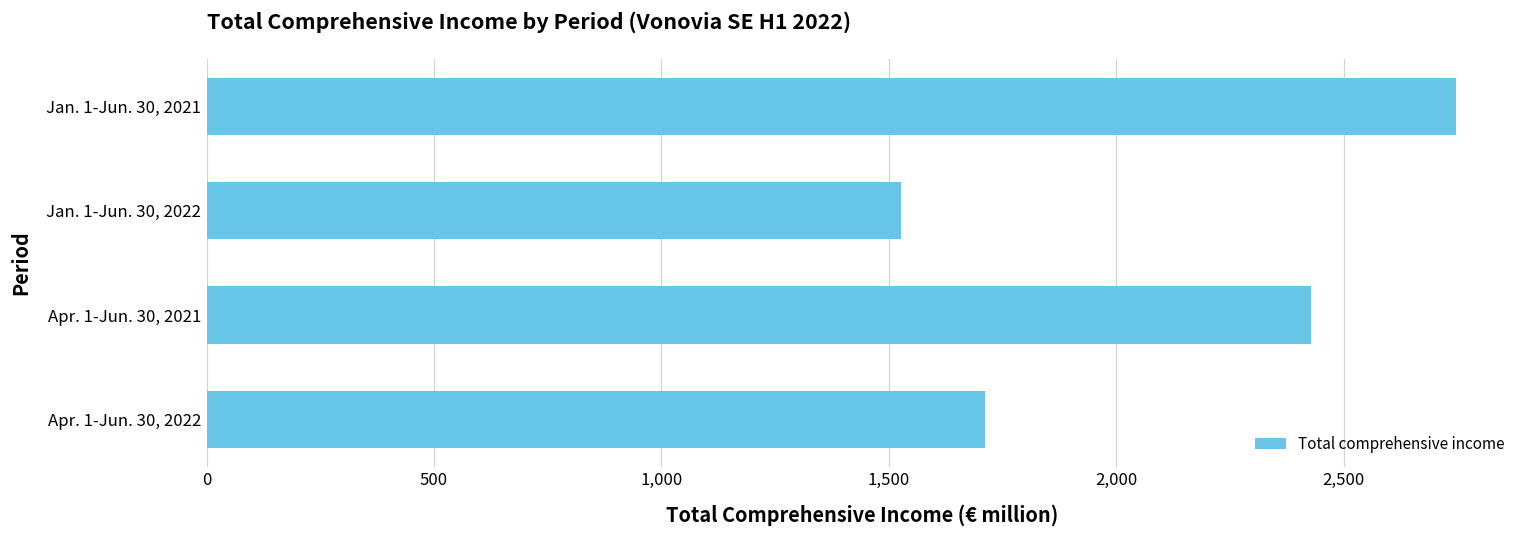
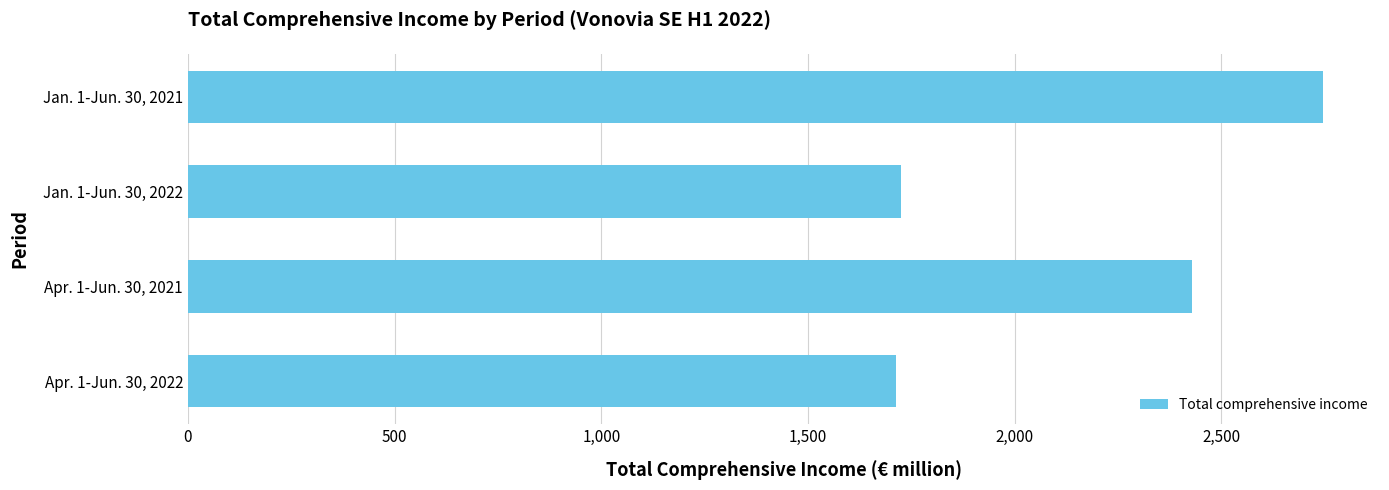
  {
    "Jan. 1-Jun. 30, 2021": "2,750",
-   "Jan. 1-Jun. 30, 2022": "1,530",
+   "Jan. 1-Jun. 30, 2022": "1,730",
    "Apr. 1-Jun. 30, 2021": "2,430",
    "Apr. 1-Jun. 30, 2022": "1,710"
  }
